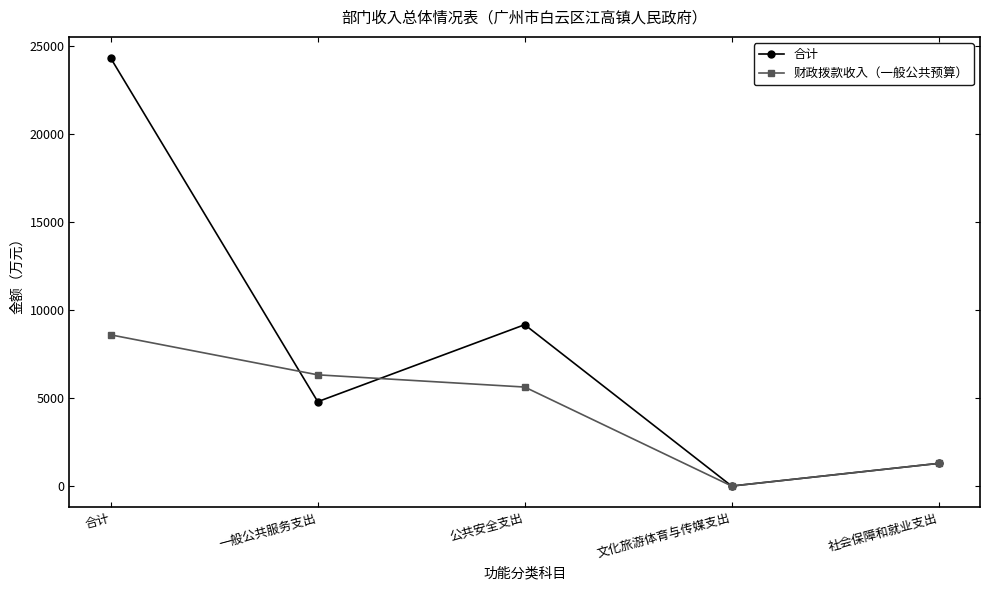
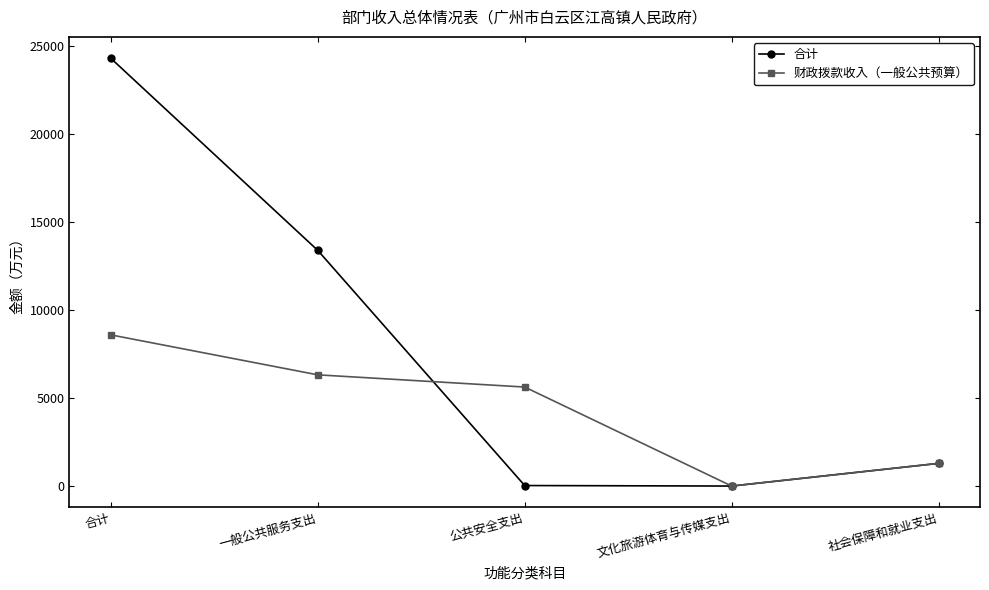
  {
    "合计": {
      "合计": 24300,
-     "一般公共服务支出": 4800,
-     "公共安全支出": 9200
+     "一般公共服务支出": 13400,
+     "公共安全支出": 0
    },
    "财政拨款收入（一般公共预算）": {
      "合计": 8600,
      "一般公共服务支出": 6300,
      "公共安全支出": 5600
    }
  }
